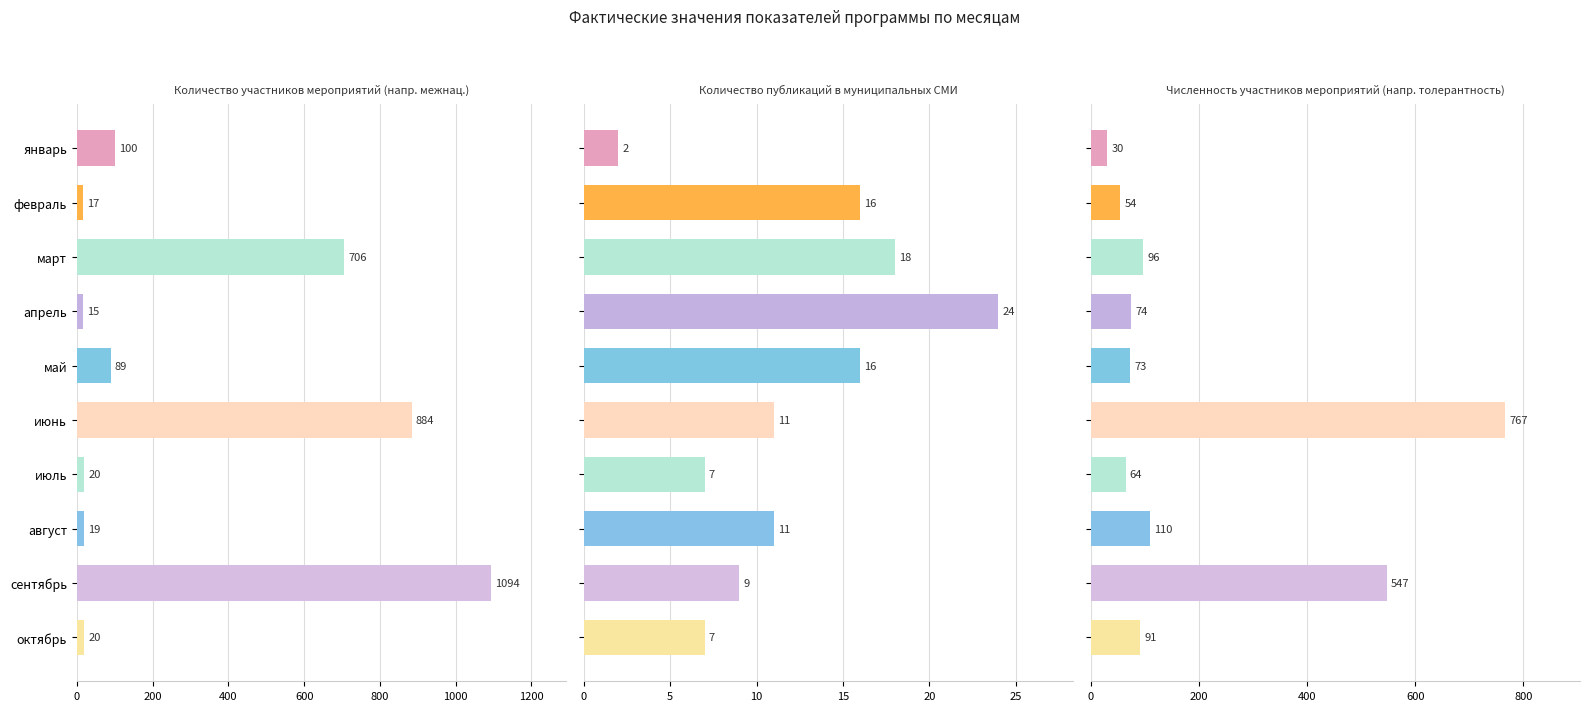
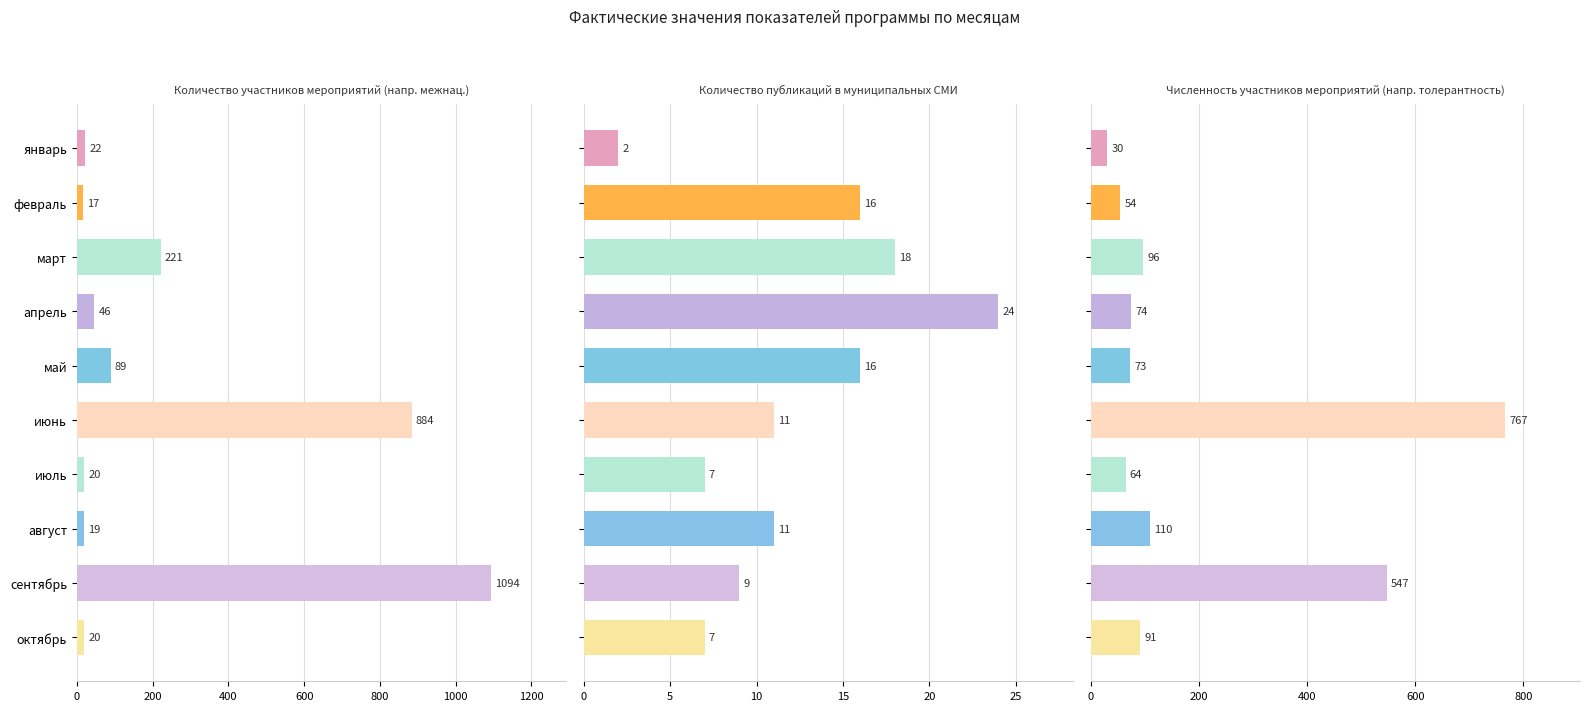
  {
    "Количество участников мероприятий (напр. межнац.)": {
-     "январь": 100,
+     "январь": 22,
      "февраль": 17,
-     "март": 706,
-     "апрель": 15,
+     "март": 221,
+     "апрель": 46,
      "май": 89,
      "июнь": 884,
      "июль": 20,
      "август": 19,
      "сентябрь": 1094,
      "октябрь": 20
    }
  }
